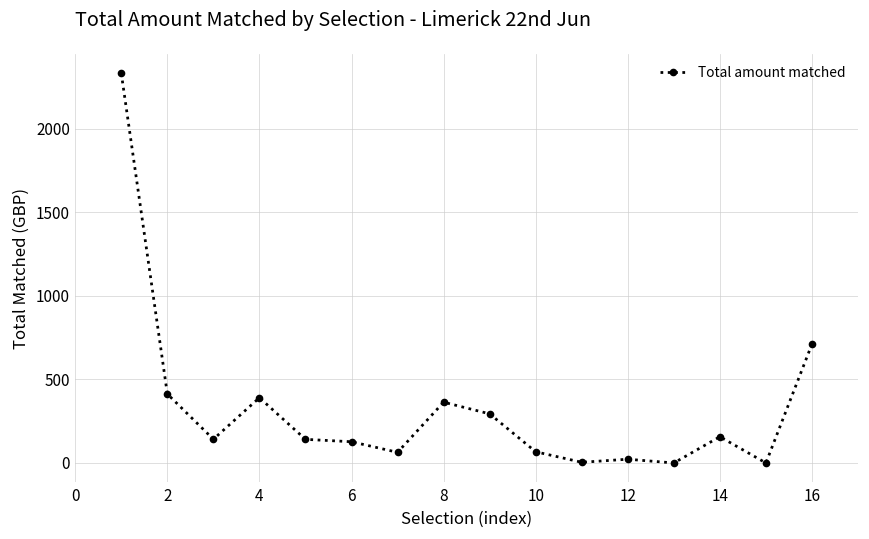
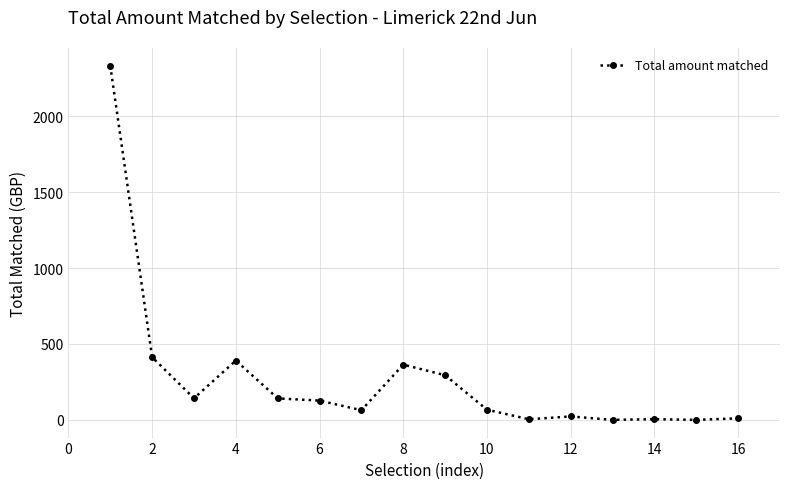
  {
    "2": 410,
    "4": 390,
    "6": 130,
    "8": 360,
    "10": 70,
    "12": 20,
-   "14": 160,
-   "16": 710
+   "14": 0,
+   "16": 10
  }
